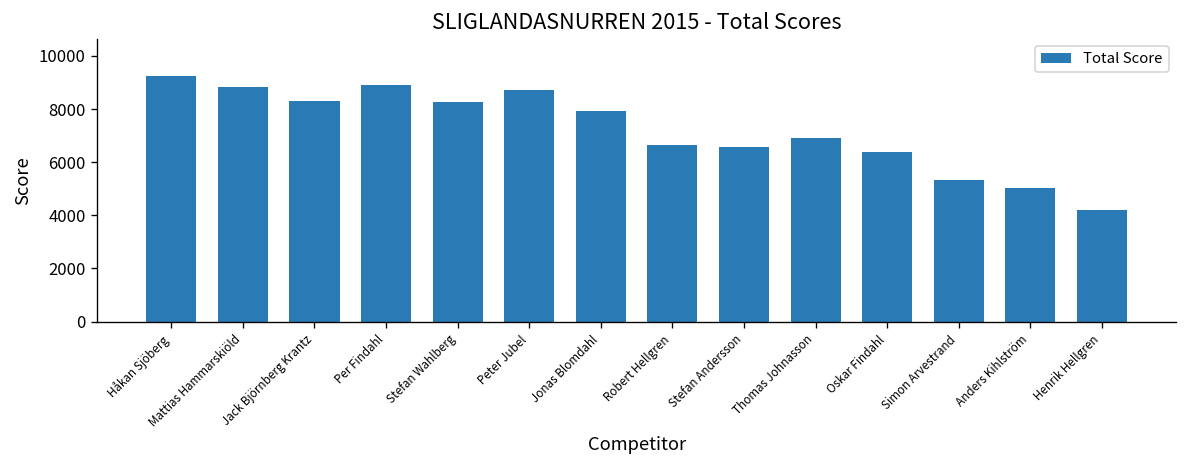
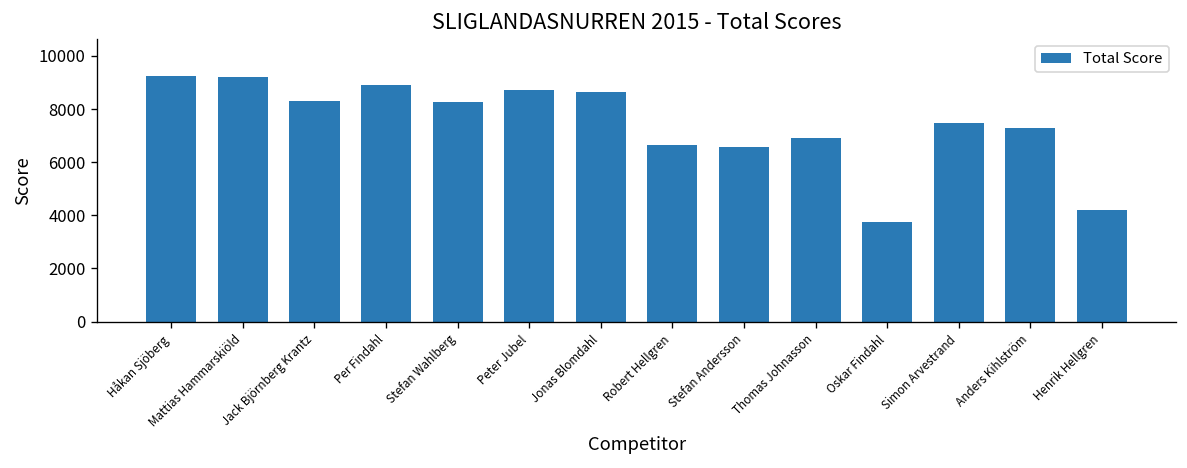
  {
    "Håkan Sjöberg": 9300,
-   "Mattias Hammarskiöld": 8800,
+   "Mattias Hammarskiöld": 9200,
    "Jack Björnberg Krantz": 8300,
    "Per Findahl": 8900,
    "Stefan Wahlberg": 8300,
    "Peter Jubel": 8700,
-   "Jonas Blomdahl": 7900,
+   "Jonas Blomdahl": 8700,
    "Robert Hellgren": 6600,
    "Stefan Andersson": 6600,
    "Thomas Johnasson": 6900,
-   "Oskar Findahl": 6400,
-   "Simon Arvestrand": 5300,
-   "Anders Kihlström": 5000,
+   "Oskar Findahl": 3800,
+   "Simon Arvestrand": 7500,
+   "Anders Kihlström": 7300,
    "Henrik Hellgren": 4200
  }
